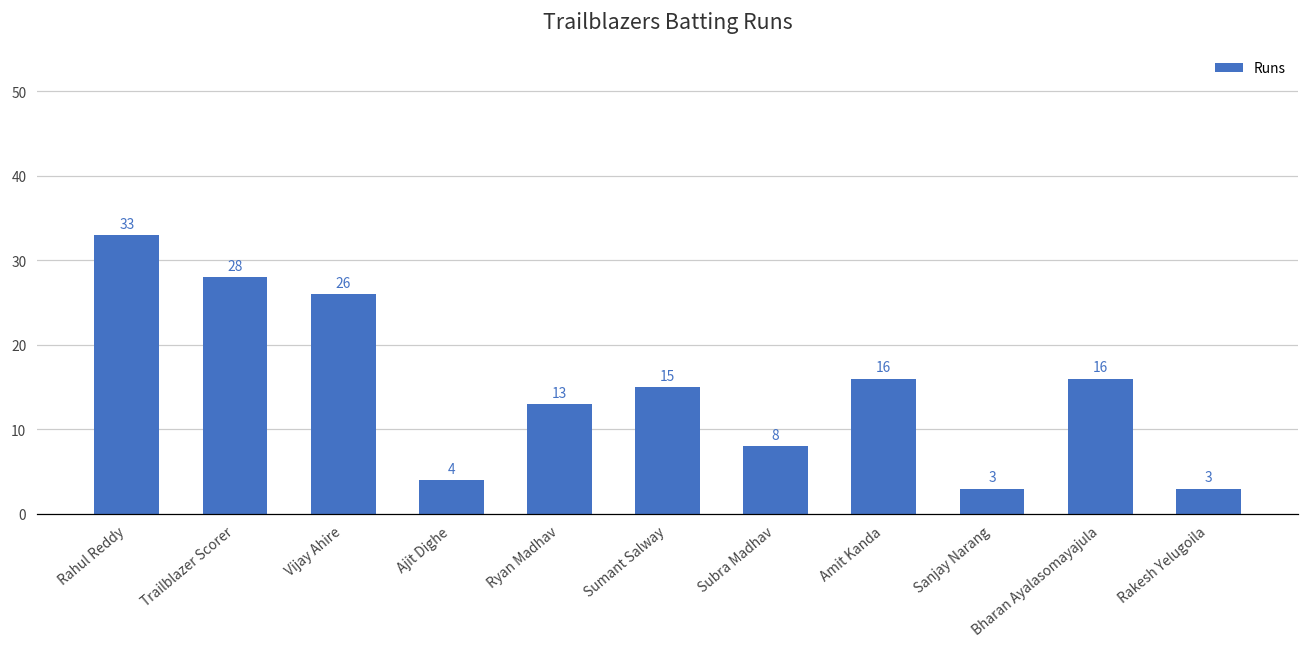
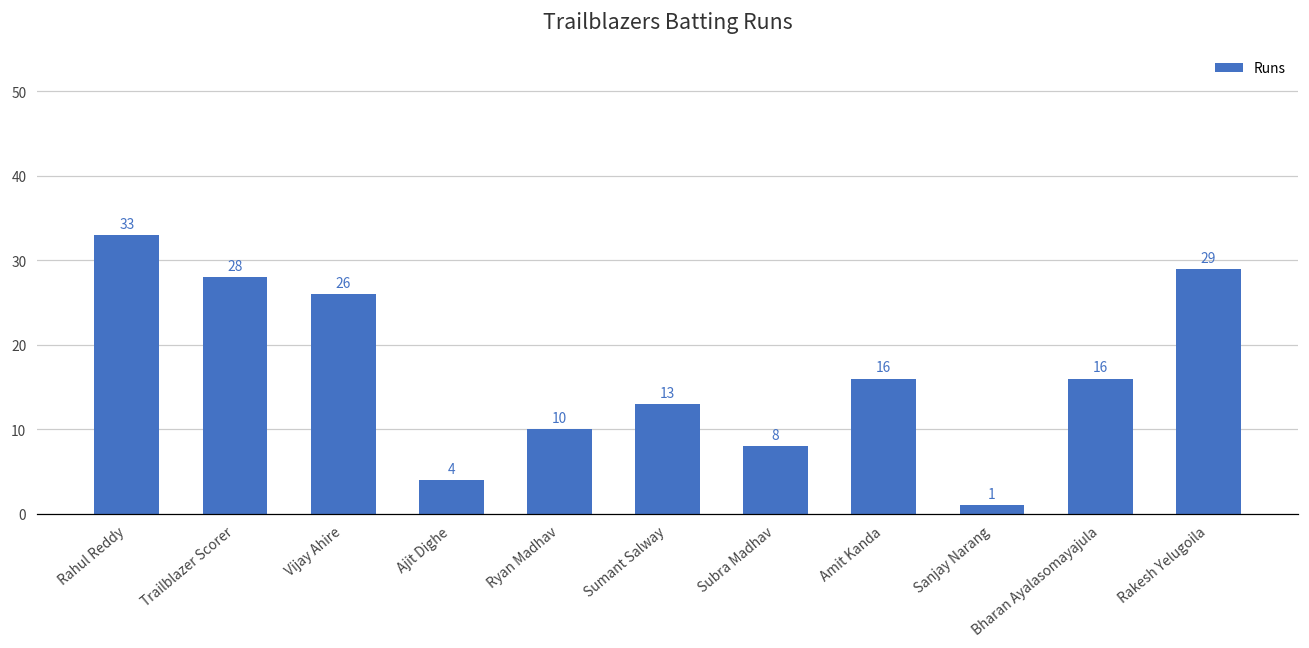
  {
    "Rahul Reddy": 33,
    "Trailblazer Scorer": 28,
    "Vijay Ahire": 26,
    "Ajit Dighe": 4,
-   "Ryan Madhav": 13,
-   "Sumant Salway": 15,
+   "Ryan Madhav": 10,
+   "Sumant Salway": 13,
    "Subra Madhav": 8,
    "Amit Kanda": 16,
-   "Sanjay Narang": 3,
+   "Sanjay Narang": 1,
    "Bharan Ayalasomayajula": 16,
-   "Rakesh Yelugoila": 3
+   "Rakesh Yelugoila": 29
  }
